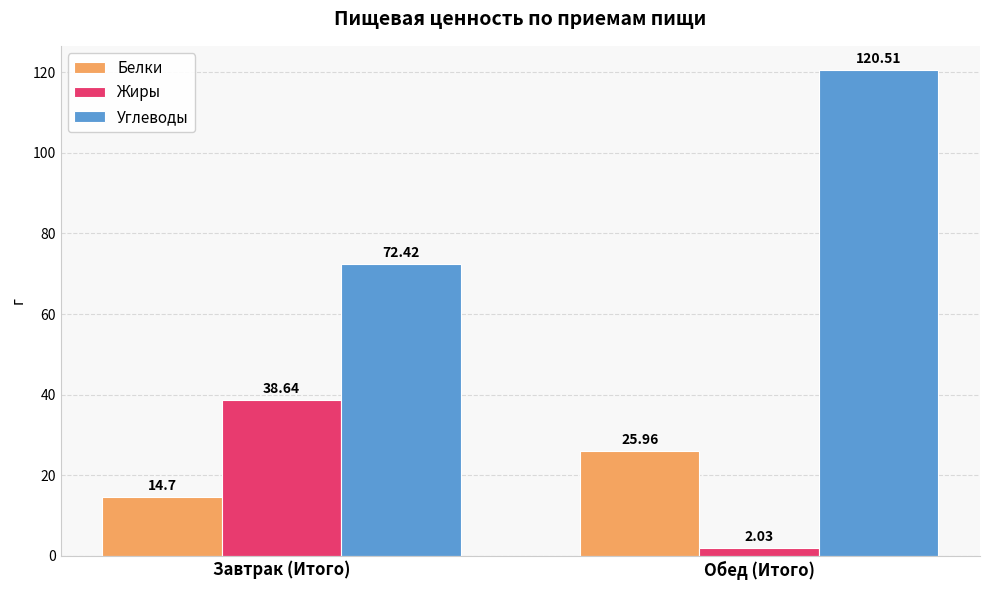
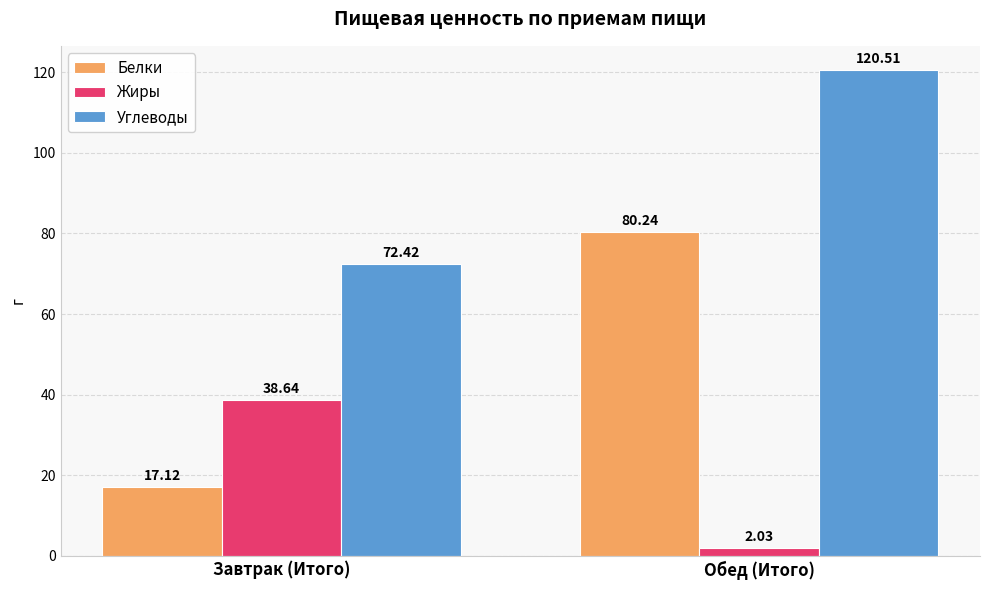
  {
    "Белки": {
-     "Завтрак (Итого)": 14.7,
-     "Обед (Итого)": 25.96
+     "Завтрак (Итого)": 17.12,
+     "Обед (Итого)": 80.24
    },
    "Жиры": {
      "Завтрак (Итого)": 38.64,
      "Обед (Итого)": 2.03
    },
    "Углеводы": {
      "Завтрак (Итого)": 72.42,
      "Обед (Итого)": 120.51
    }
  }
